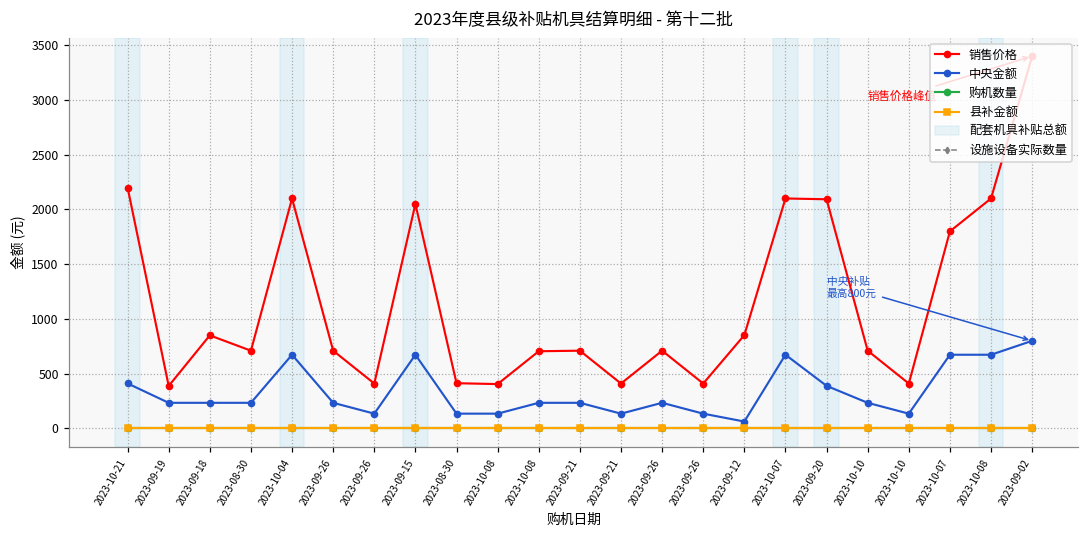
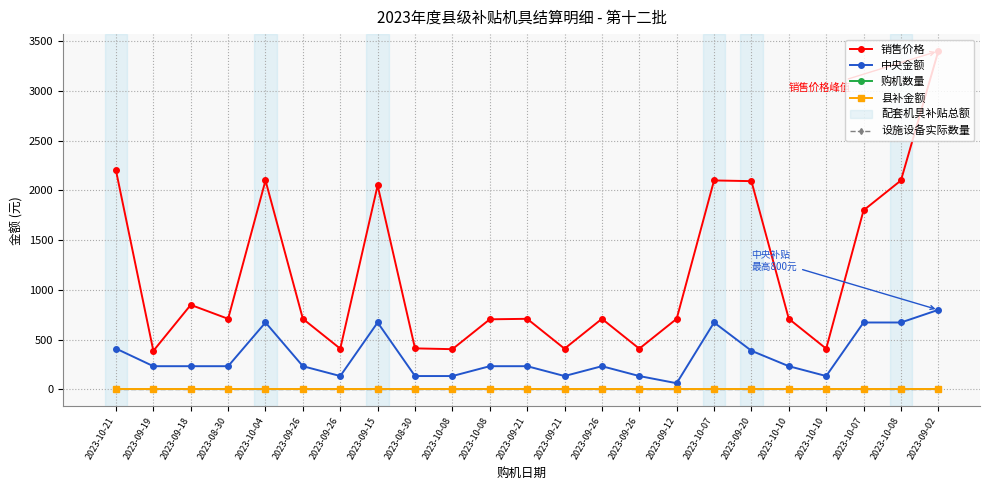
  {
    "销售价格": {
      "2023-10-21": 2200,
      "2023-09-19": 400,
      "2023-09-18": 900,
      "2023-10-04": 2100,
      "2023-09-15": 2100,
-     "2023-09-12": 900,
+     "2023-09-12": 700,
      "2023-09-20": 2100
    },
    "中央金额": {
      "2023-10-21": 400,
      "2023-09-19": 200,
      "2023-09-18": 200,
      "2023-10-04": 700,
      "2023-09-15": 700,
      "2023-09-12": 100,
      "2023-09-20": 400,
      "2023-09-02": 800
    }
  }
